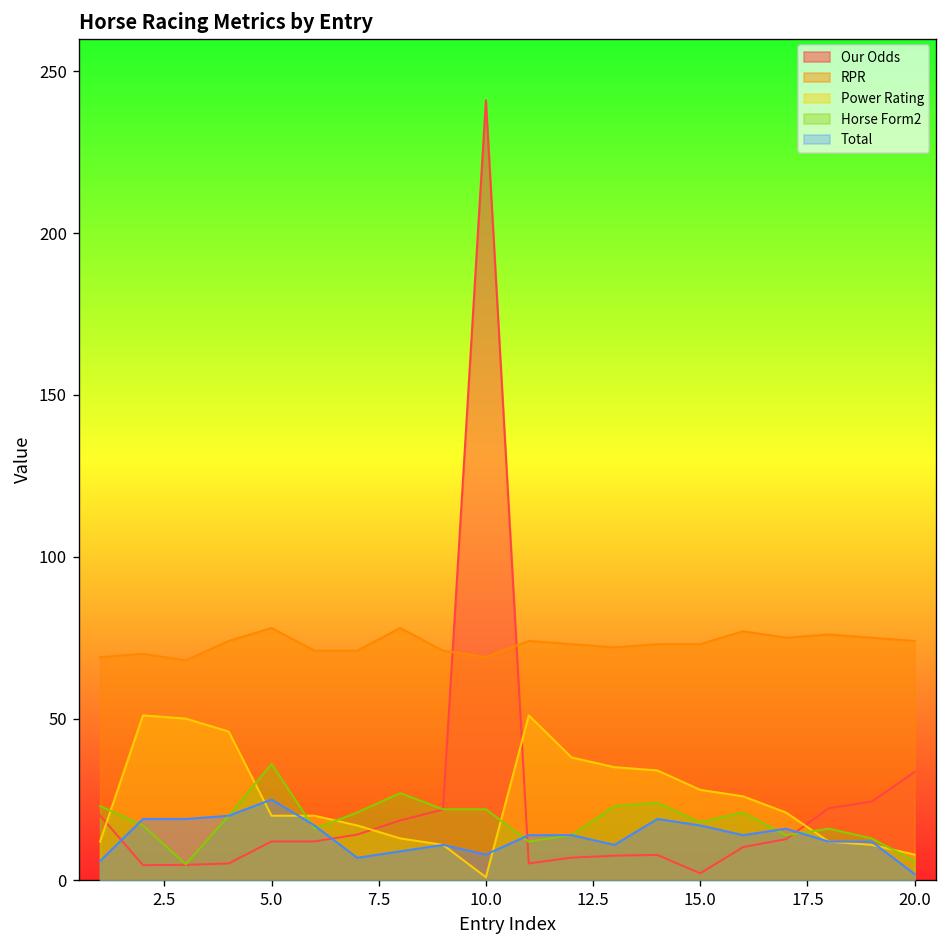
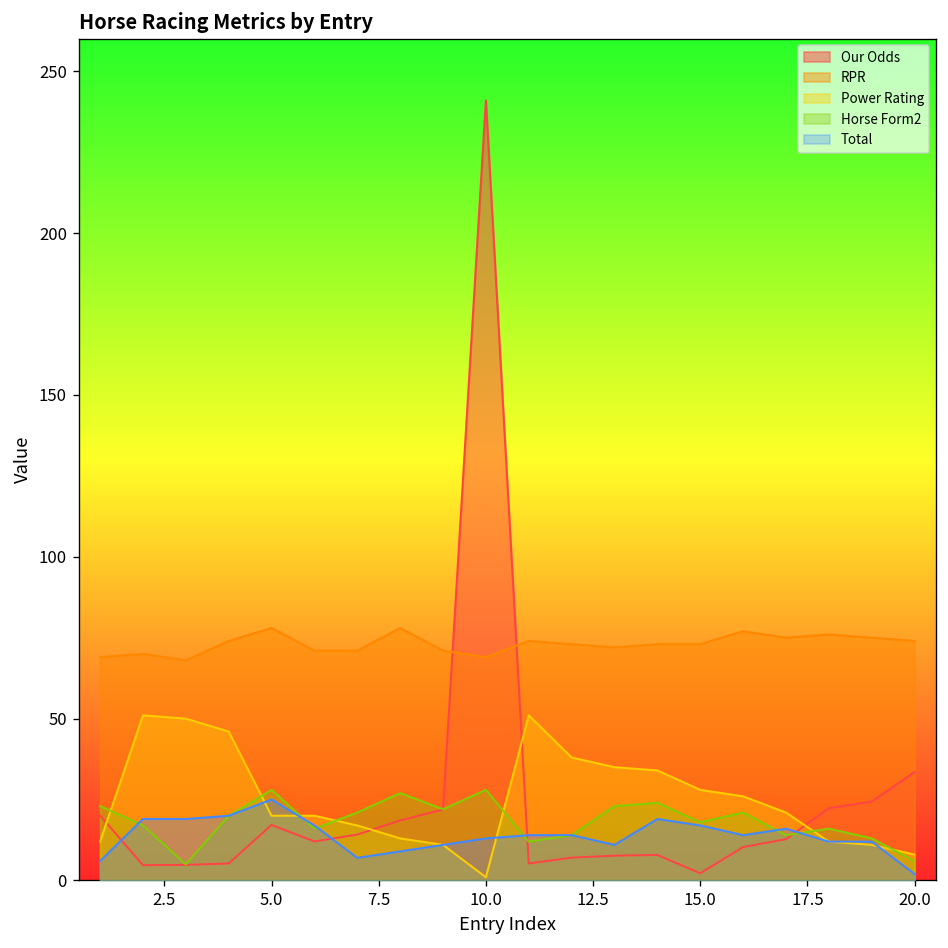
  {
    "Our Odds": {
-     "5.0": 12,
+     "5.0": 17,
      "10.0": 241,
      "15.0": 2,
      "20.0": 34
    },
    "Horse Form2": {
-     "5.0": 36,
-     "10.0": 22,
+     "5.0": 28,
+     "10.0": 28,
      "15.0": 18,
      "20.0": 6
    },
    "Total": {
      "5.0": 25,
-     "10.0": 8,
+     "10.0": 13,
      "15.0": 17,
      "20.0": 2
    }
  }
